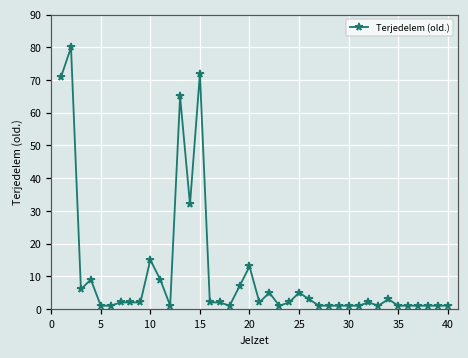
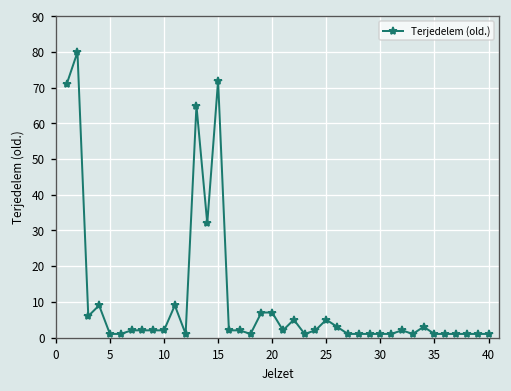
  {
    "5": 1,
-   "10": 15,
+   "10": 2,
    "15": 72,
-   "20": 13,
+   "20": 7,
    "25": 5,
    "30": 1,
    "35": 1,
    "40": 1
  }
